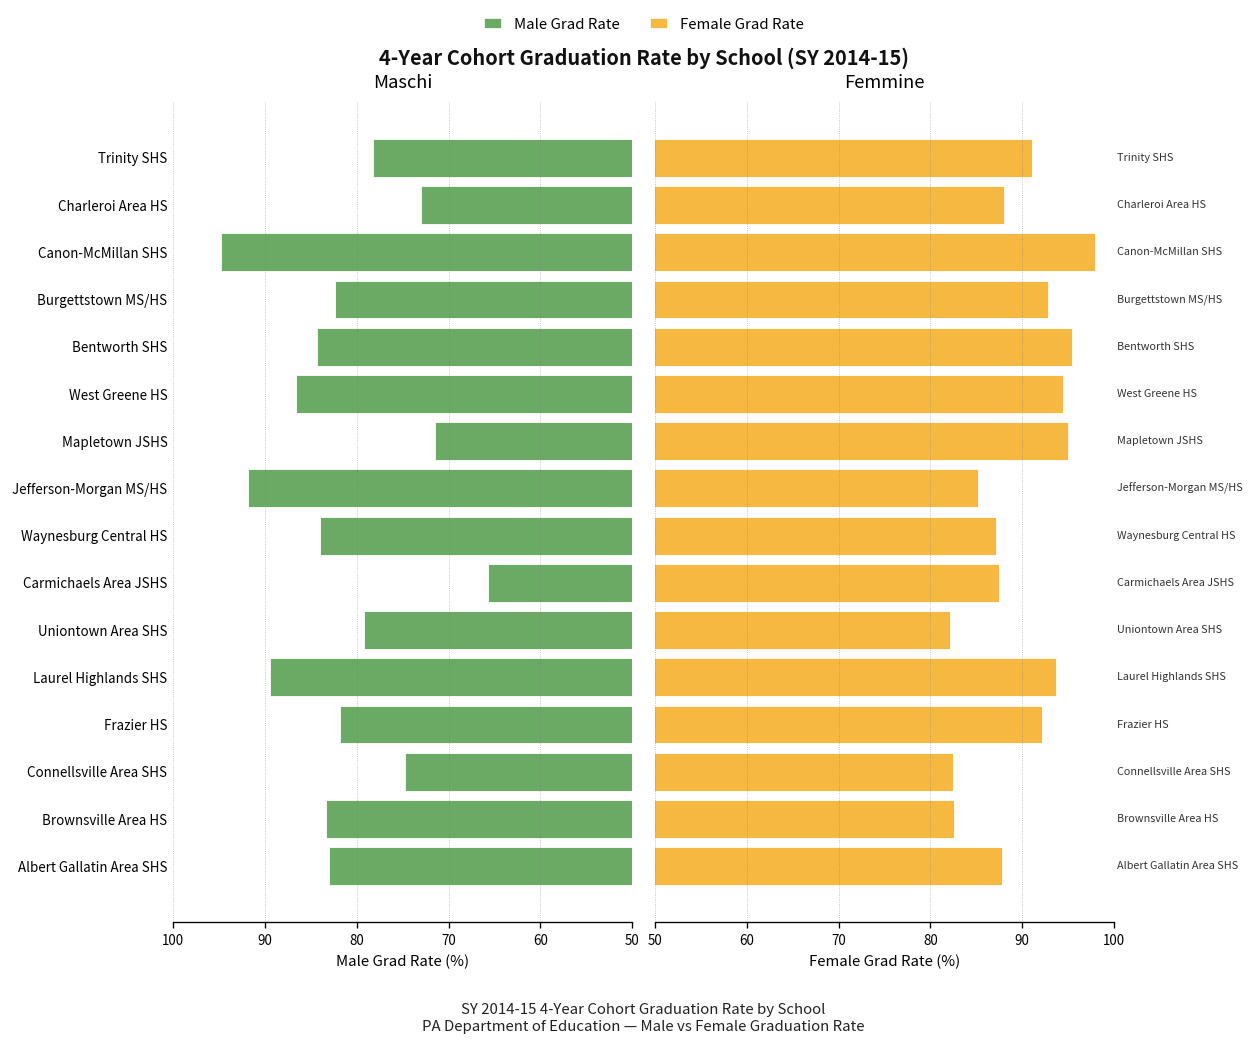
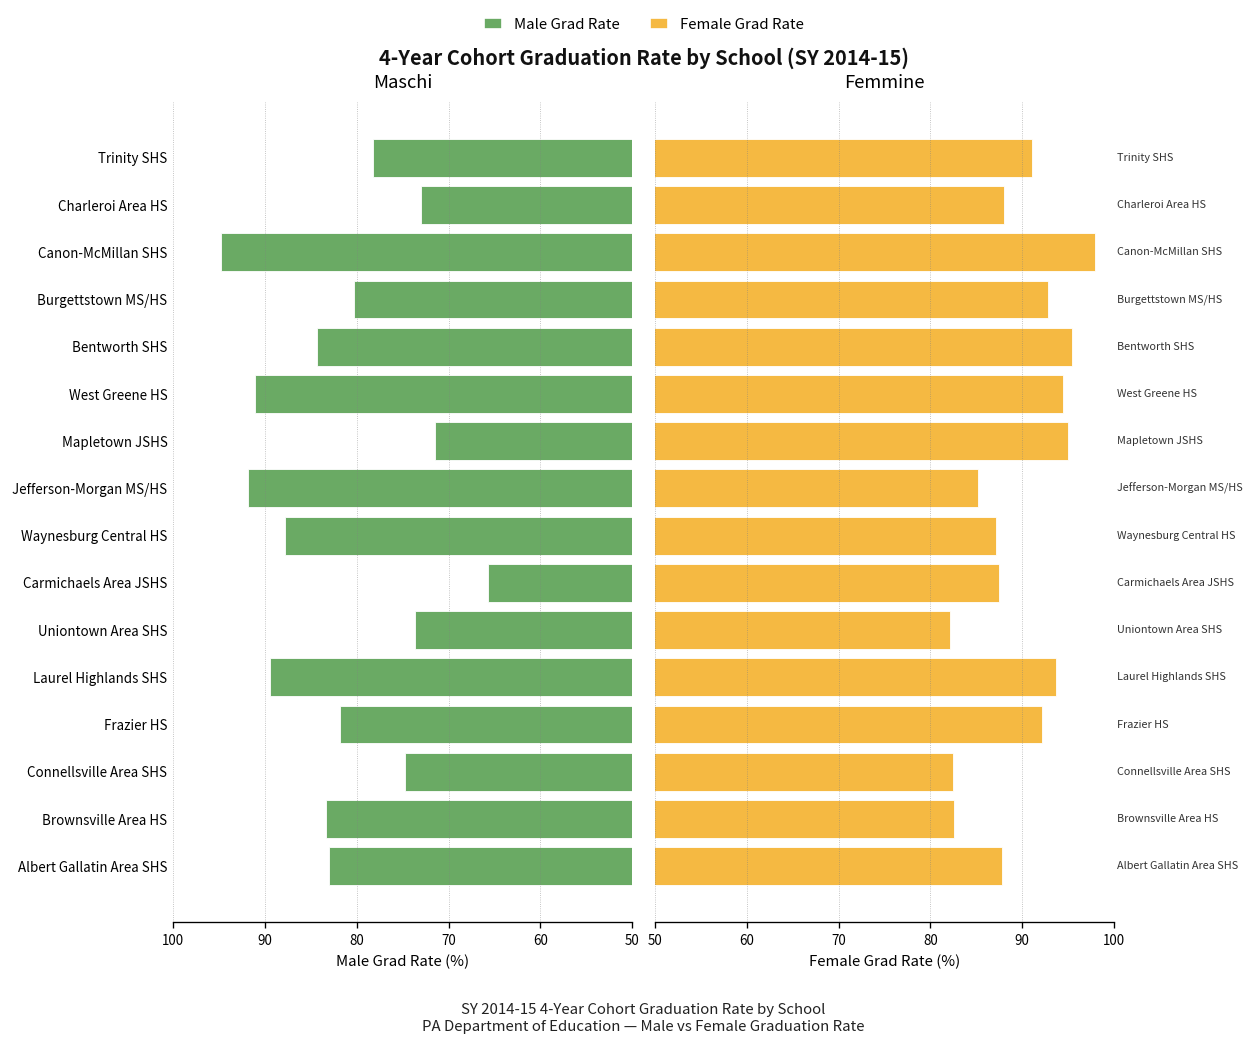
  {
    "Maschi": {
      "Trinity SHS": 78,
      "Charleroi Area HS": 73,
      "Canon-McMillan SHS": 95,
-     "Burgettstown MS/HS": 82,
+     "Burgettstown MS/HS": 80,
      "Bentworth SHS": 84,
-     "West Greene HS": 87,
+     "West Greene HS": 91,
      "Mapletown JSHS": 71,
      "Jefferson-Morgan MS/HS": 92,
-     "Waynesburg Central HS": 84,
+     "Waynesburg Central HS": 88,
      "Carmichaels Area JSHS": 66,
-     "Uniontown Area SHS": 79,
+     "Uniontown Area SHS": 74,
      "Laurel Highlands SHS": 90,
      "Frazier HS": 82,
      "Connellsville Area SHS": 75,
      "Brownsville Area HS": 83,
      "Albert Gallatin Area SHS": 83
    }
  }
